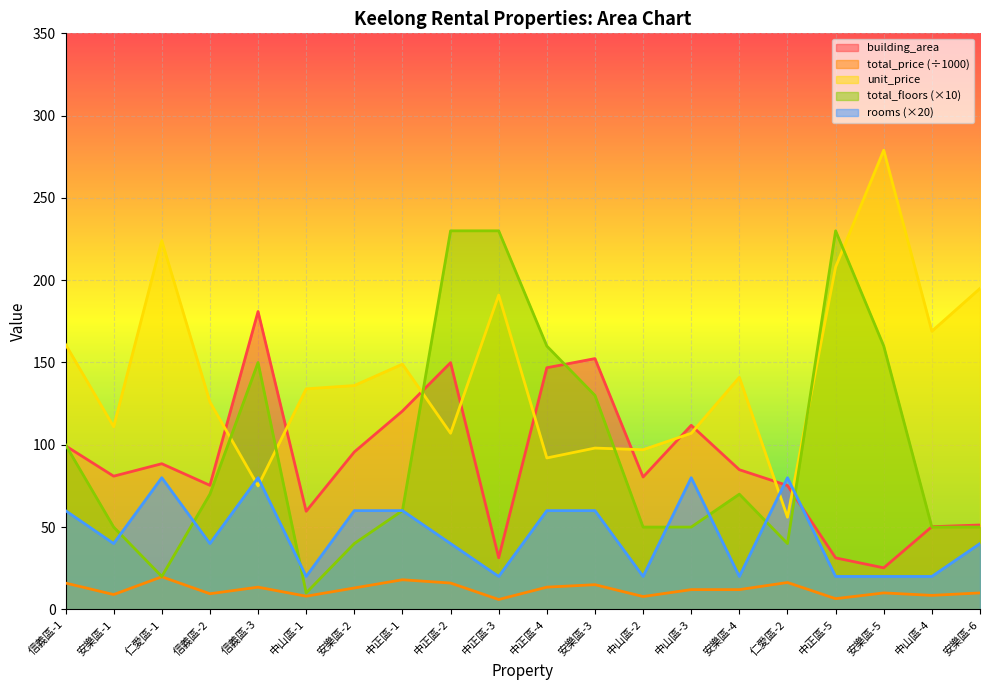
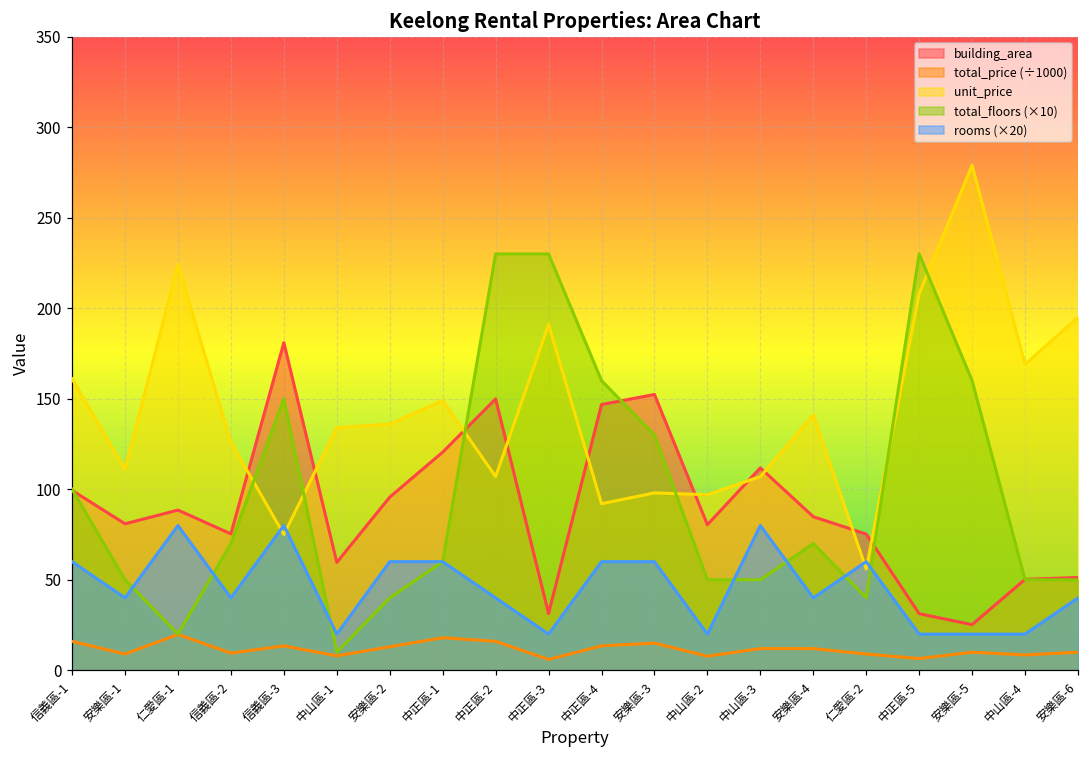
  {
    "building_area": {
      "安樂區-1": 81,
      "仁愛區-1": 89,
      "信義區-2": 75,
      "信義區-3": 181,
      "中山區-1": 60,
      "安樂區-2": 96,
      "中正區-1": 121,
      "中正區-2": 150,
      "中正區-3": 31,
      "中正區-4": 147,
      "安樂區-3": 152,
      "中山區-2": 80,
      "中山區-3": 112,
      "安樂區-4": 85,
      "仁愛區-2": 75,
      "中正區-5": 31,
      "安樂區-5": 25
    },
    "total_price (÷1000)": {
      "信義區-1": 16,
      "安樂區-1": 9,
      "信義區-2": 10,
      "信義區-3": 14,
      "中山區-1": 8,
      "安樂區-2": 13,
      "中正區-1": 18,
      "中正區-2": 16,
      "中正區-3": 6,
      "中正區-4": 14,
      "安樂區-3": 15,
      "中山區-2": 8,
      "中山區-3": 12,
      "安樂區-4": 12,
-     "仁愛區-2": 16,
+     "仁愛區-2": 9,
      "中正區-5": 7,
      "安樂區-5": 10,
      "中山區-4": 9,
      "安樂區-6": 10
    },
    "unit_price": {
      "信義區-1": 161,
      "安樂區-1": 111,
      "仁愛區-1": 224,
      "信義區-2": 126,
      "信義區-3": 75,
      "中山區-1": 134,
      "安樂區-2": 136,
      "中正區-1": 149,
      "中正區-2": 107,
      "中正區-3": 191,
      "中正區-4": 92,
      "安樂區-3": 98,
      "中山區-2": 97,
      "中山區-3": 107,
      "安樂區-4": 141,
      "仁愛區-2": 56,
      "中正區-5": 208,
      "安樂區-5": 279,
      "中山區-4": 169,
      "安樂區-6": 195
    },
    "total_floors (×10)": {
      "安樂區-1": 50,
      "信義區-2": 70,
      "信義區-3": 150,
      "中山區-1": 10,
      "安樂區-2": 40,
      "中正區-2": 230,
      "中正區-3": 230,
      "中正區-4": 160,
      "安樂區-3": 130,
      "中山區-2": 50,
      "中山區-3": 50,
      "安樂區-4": 70,
      "仁愛區-2": 40,
      "中正區-5": 230,
      "安樂區-5": 160
    },
    "rooms (×20)": {
      "信義區-1": 60,
      "安樂區-1": 40,
      "仁愛區-1": 80,
      "信義區-2": 40,
      "信義區-3": 80,
      "中山區-1": 20,
      "安樂區-2": 60,
      "中正區-2": 40,
      "中正區-3": 20,
      "中正區-4": 60,
      "安樂區-3": 60,
      "中山區-2": 20,
      "中山區-3": 80,
-     "安樂區-4": 20,
-     "仁愛區-2": 80,
+     "安樂區-4": 40,
+     "仁愛區-2": 60,
      "中正區-5": 20,
      "安樂區-5": 20,
      "中山區-4": 20,
      "安樂區-6": 40
    }
  }
